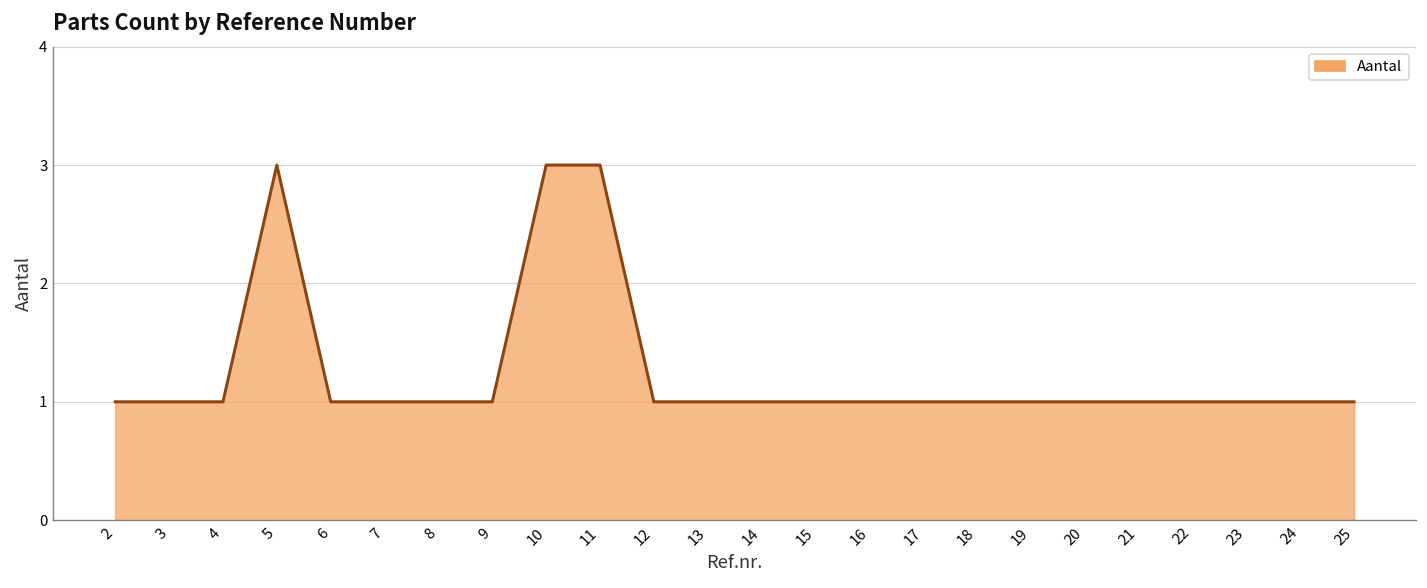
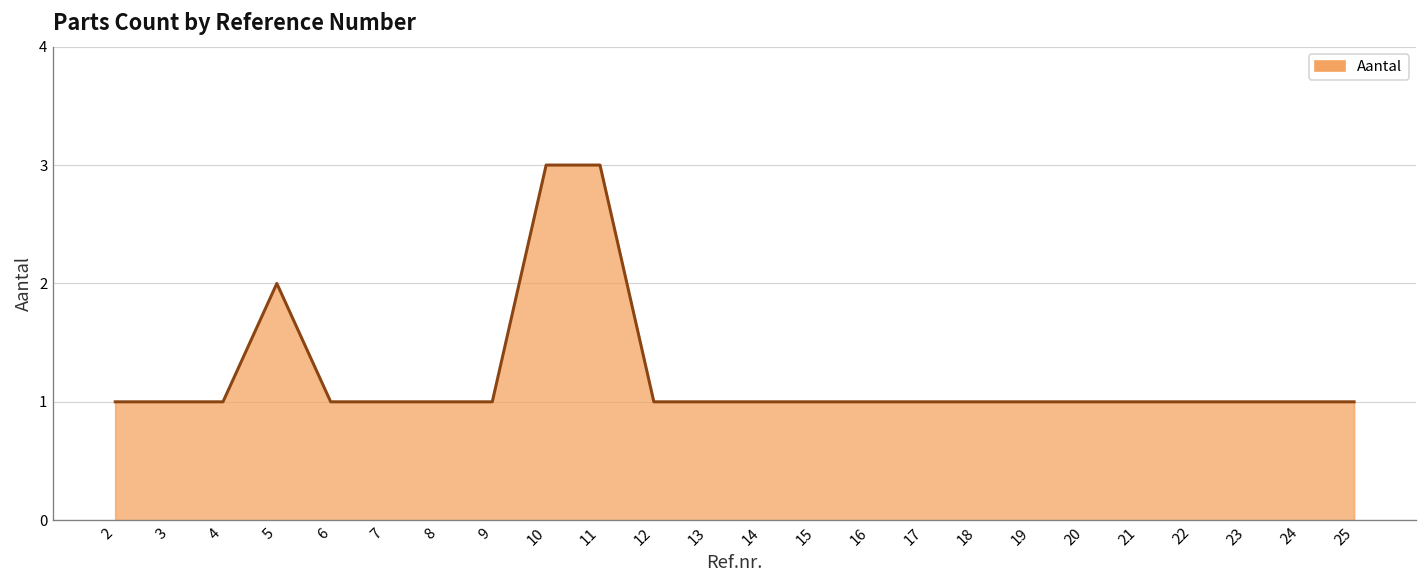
  {
    "2": 1,
    "3": 1,
    "4": 1,
-   "5": 3,
+   "5": 2,
    "6": 1,
    "7": 1,
    "8": 1,
    "9": 1,
    "10": 3,
    "11": 3,
    "12": 1,
    "13": 1,
    "14": 1,
    "15": 1,
    "16": 1,
    "17": 1,
    "18": 1,
    "19": 1,
    "20": 1,
    "21": 1,
    "22": 1,
    "23": 1,
    "24": 1,
    "25": 1
  }
